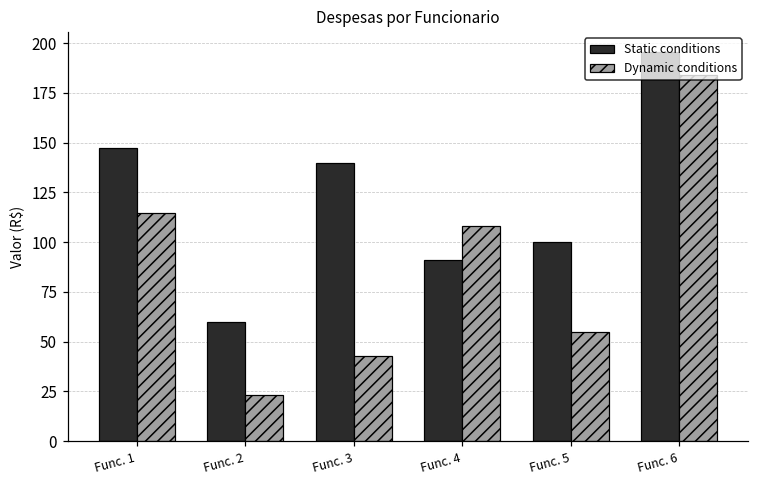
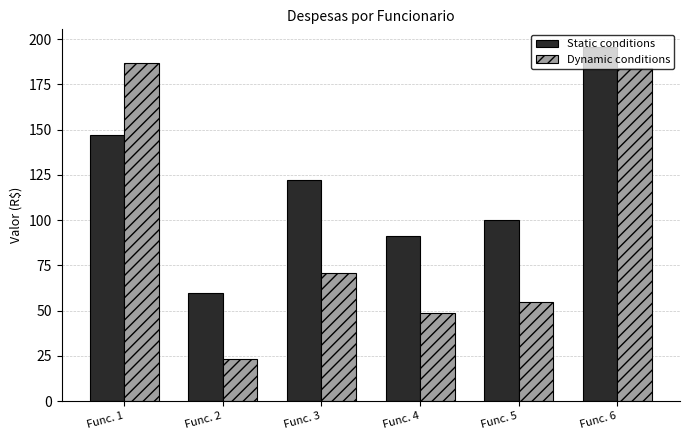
  {
    "Static conditions": {
      "Func. 1": 147,
      "Func. 2": 60,
-     "Func. 3": 140,
+     "Func. 3": 122,
      "Func. 4": 91,
      "Func. 5": 100
    },
    "Dynamic conditions": {
-     "Func. 1": 114,
+     "Func. 1": 187,
      "Func. 2": 23,
-     "Func. 3": 43,
-     "Func. 4": 108,
+     "Func. 3": 71,
+     "Func. 4": 48,
      "Func. 5": 55
    }
  }
